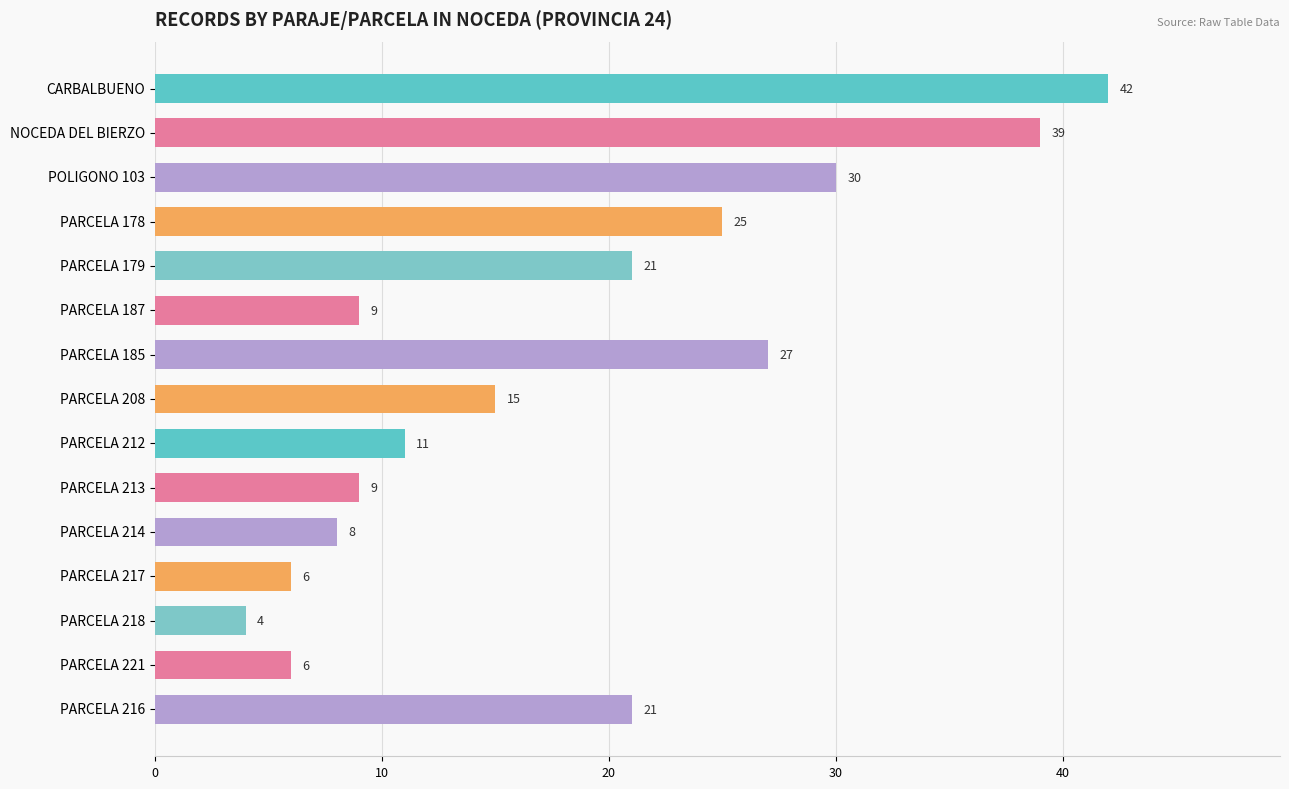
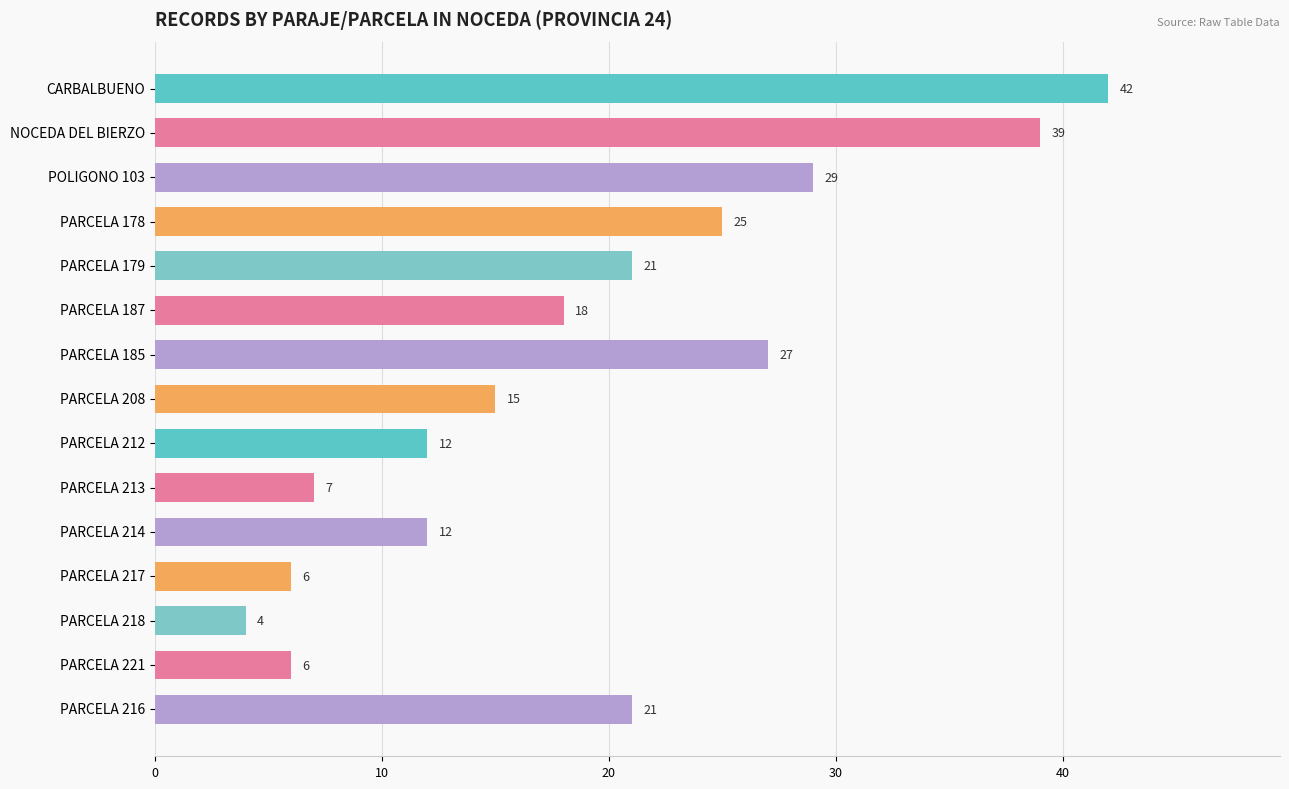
  {
    "CARBALBUENO": 42,
    "NOCEDA DEL BIERZO": 39,
-   "POLIGONO 103": 30,
+   "POLIGONO 103": 29,
    "PARCELA 178": 25,
    "PARCELA 179": 21,
-   "PARCELA 187": 9,
+   "PARCELA 187": 18,
    "PARCELA 185": 27,
    "PARCELA 208": 15,
-   "PARCELA 212": 11,
-   "PARCELA 213": 9,
-   "PARCELA 214": 8,
+   "PARCELA 212": 12,
+   "PARCELA 213": 7,
+   "PARCELA 214": 12,
    "PARCELA 217": 6,
    "PARCELA 218": 4,
    "PARCELA 221": 6,
    "PARCELA 216": 21
  }
